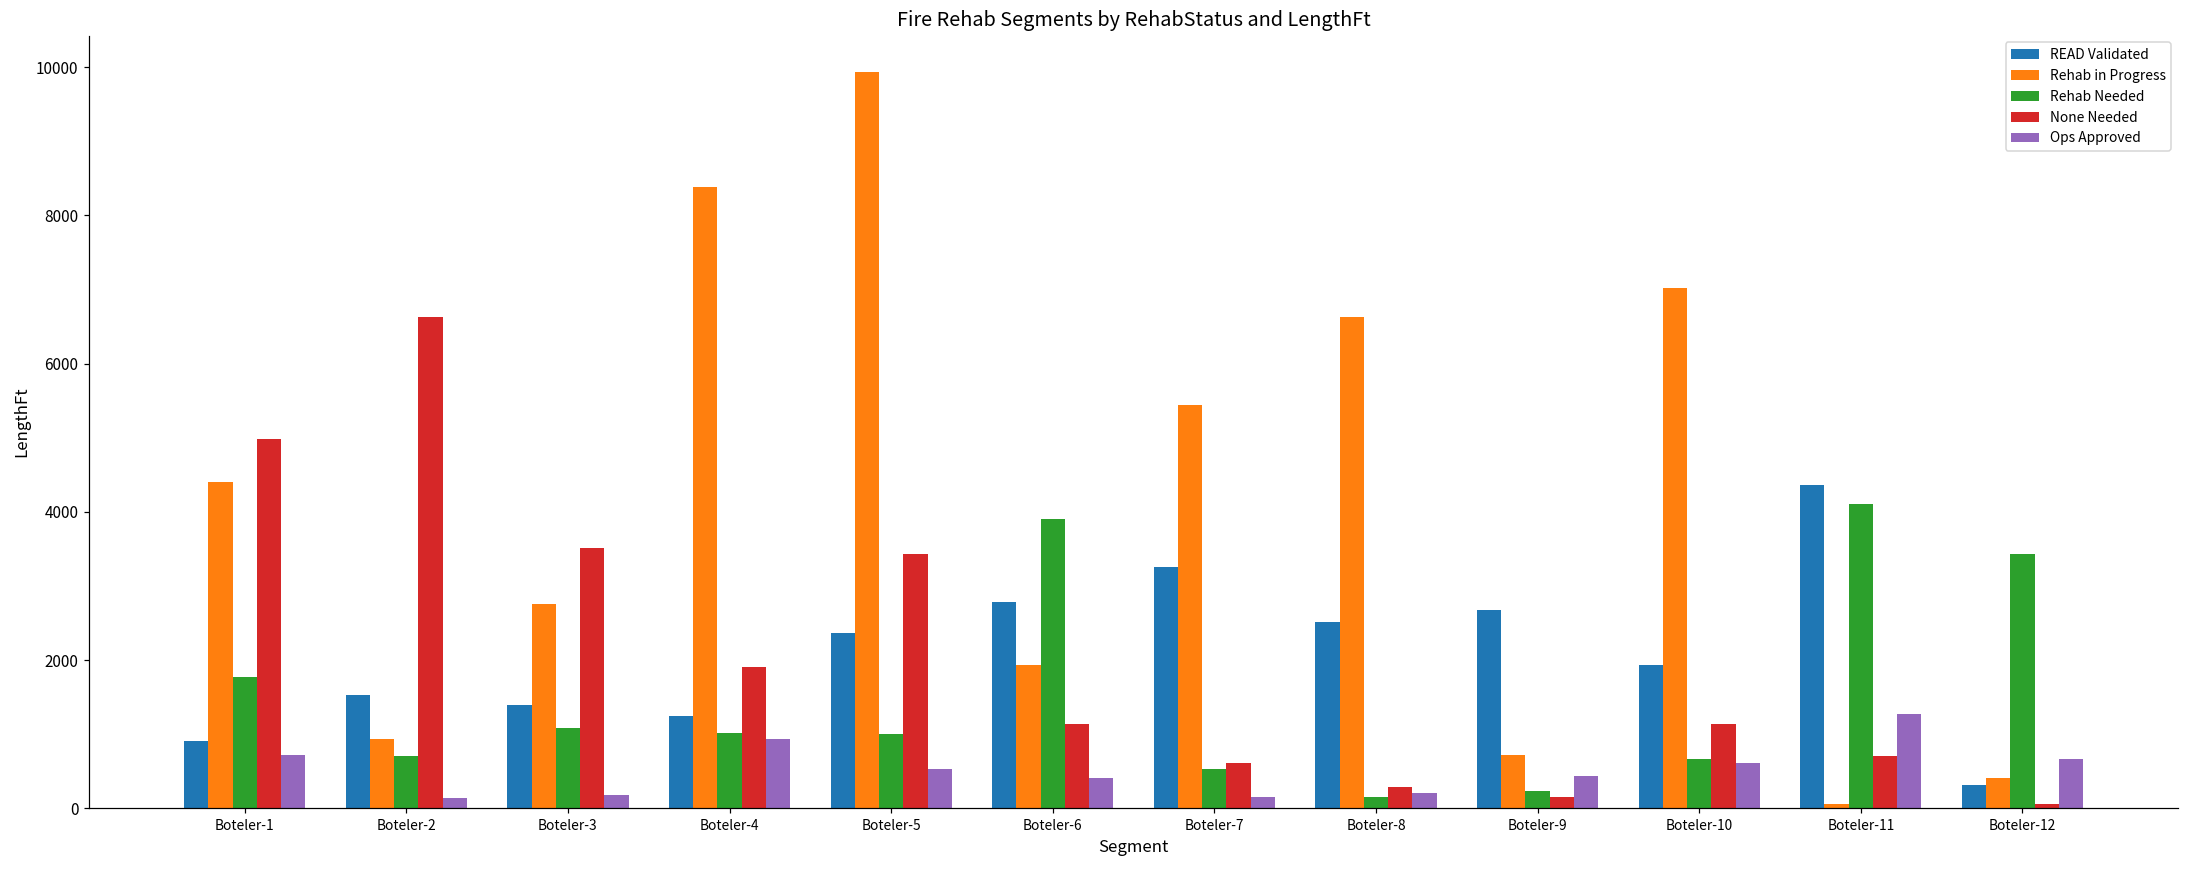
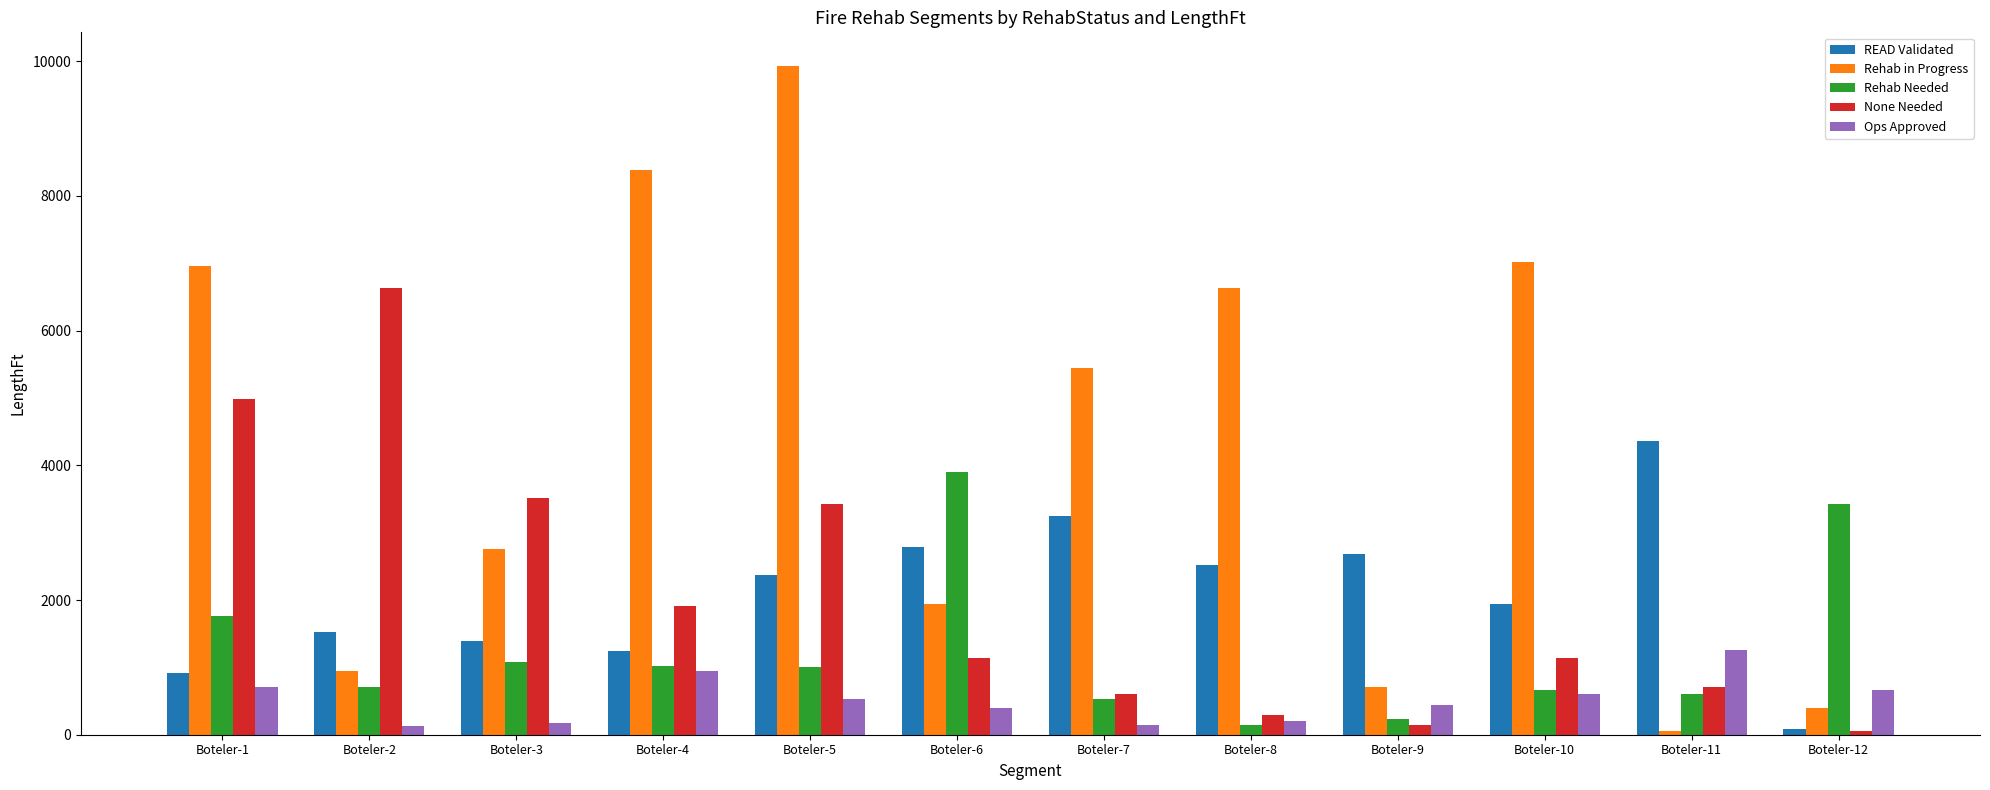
  {
    "READ Validated": {
      "Boteler-1": 900,
      "Boteler-2": 1500,
      "Boteler-3": 1400,
      "Boteler-4": 1200,
      "Boteler-5": 2400,
      "Boteler-6": 2800,
      "Boteler-7": 3300,
      "Boteler-8": 2500,
      "Boteler-9": 2700,
      "Boteler-10": 1900,
      "Boteler-11": 4400,
-     "Boteler-12": 300
+     "Boteler-12": 100
    },
    "Rehab in Progress": {
-     "Boteler-1": 4400,
+     "Boteler-1": 7000,
      "Boteler-2": 900,
      "Boteler-3": 2800,
      "Boteler-4": 8400,
      "Boteler-5": 9900,
      "Boteler-6": 1900,
      "Boteler-7": 5400,
      "Boteler-8": 6600,
      "Boteler-9": 700,
      "Boteler-10": 7000,
      "Boteler-11": 100,
      "Boteler-12": 400
    },
    "Rehab Needed": {
      "Boteler-1": 1800,
      "Boteler-2": 700,
      "Boteler-3": 1100,
      "Boteler-4": 1000,
      "Boteler-5": 1000,
      "Boteler-6": 3900,
      "Boteler-7": 500,
      "Boteler-8": 200,
      "Boteler-9": 200,
      "Boteler-10": 700,
-     "Boteler-11": 4100,
+     "Boteler-11": 600,
      "Boteler-12": 3400
    },
    "None Needed": {
      "Boteler-1": 5000,
      "Boteler-2": 6600,
      "Boteler-3": 3500,
      "Boteler-4": 1900,
      "Boteler-5": 3400,
      "Boteler-6": 1100,
      "Boteler-7": 600,
      "Boteler-8": 300,
      "Boteler-9": 200,
      "Boteler-10": 1100,
      "Boteler-11": 700,
      "Boteler-12": 100
    },
    "Ops Approved": {
      "Boteler-1": 700,
      "Boteler-2": 100,
      "Boteler-3": 200,
      "Boteler-4": 900,
      "Boteler-5": 500,
      "Boteler-6": 400,
      "Boteler-7": 200,
      "Boteler-8": 200,
      "Boteler-9": 400,
      "Boteler-10": 600,
      "Boteler-11": 1300,
      "Boteler-12": 700
    }
  }
